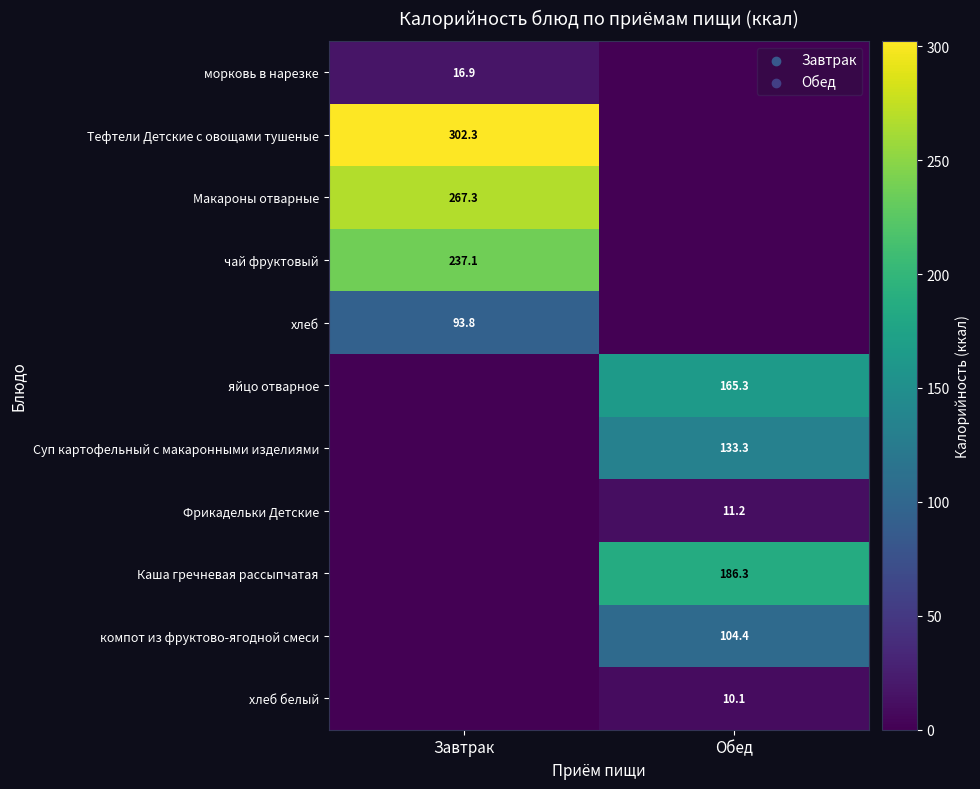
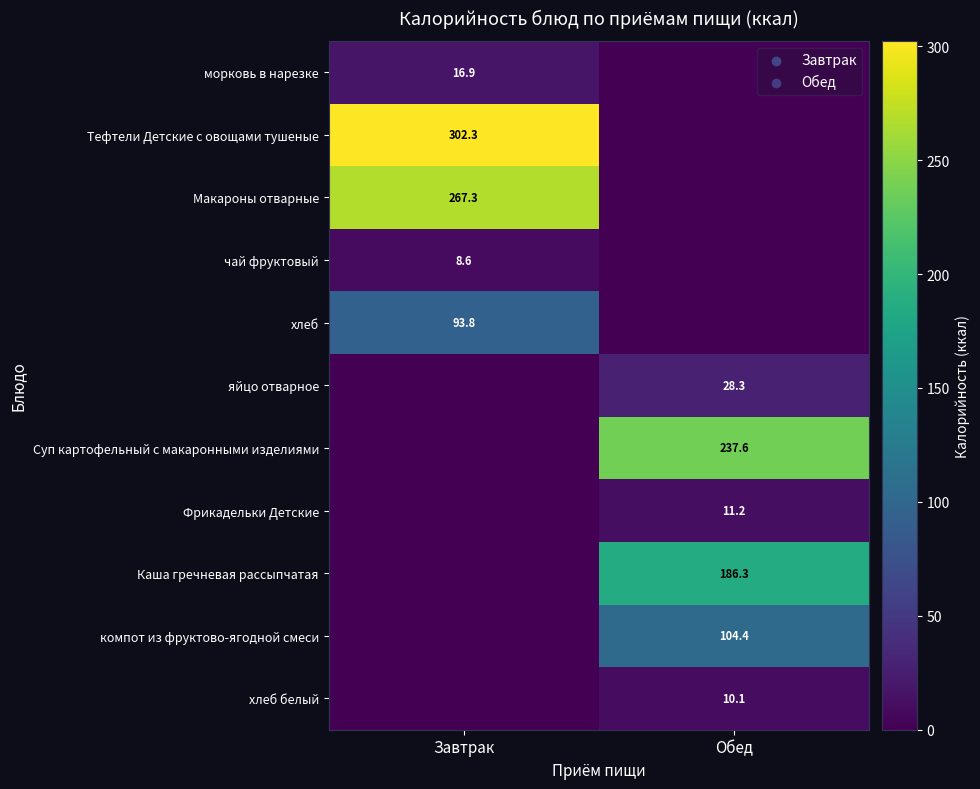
  {
    "морковь в нарезке": {
      "Завтрак": 16.9
    },
    "Тефтели Детские с овощами тушеные": {
      "Завтрак": 302.3
    },
    "Макароны отварные": {
      "Завтрак": 267.3
    },
    "чай фруктовый": {
-     "Завтрак": 237.1
+     "Завтрак": 8.6
    },
    "хлеб": {
      "Завтрак": 93.8
    },
    "яйцо отварное": {
-     "Обед": 165.3
+     "Обед": 28.3
    },
    "Суп картофельный с макаронными изделиями": {
-     "Обед": 133.3
+     "Обед": 237.6
    },
    "Фрикадельки Детские": {
      "Обед": 11.2
    },
    "Каша гречневая рассыпчатая": {
      "Обед": 186.3
    },
    "компот из фруктово-ягодной смеси": {
      "Обед": 104.4
    },
    "хлеб белый": {
      "Обед": 10.1
    }
  }
